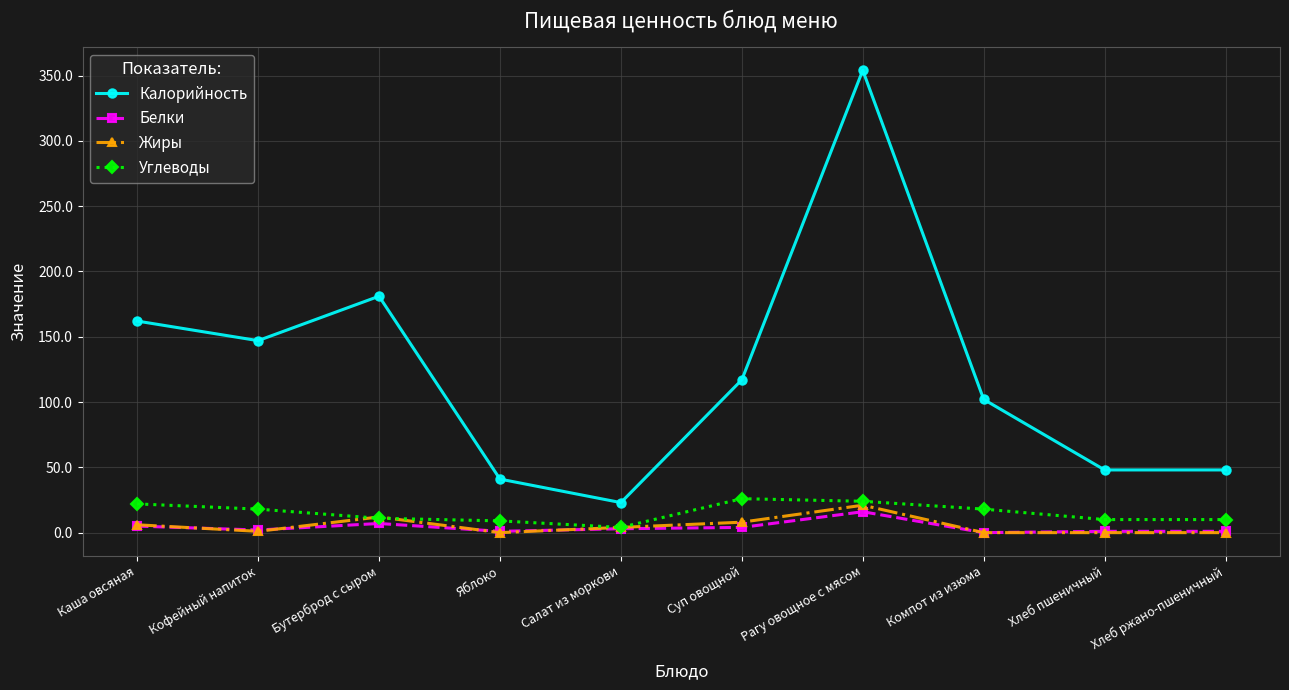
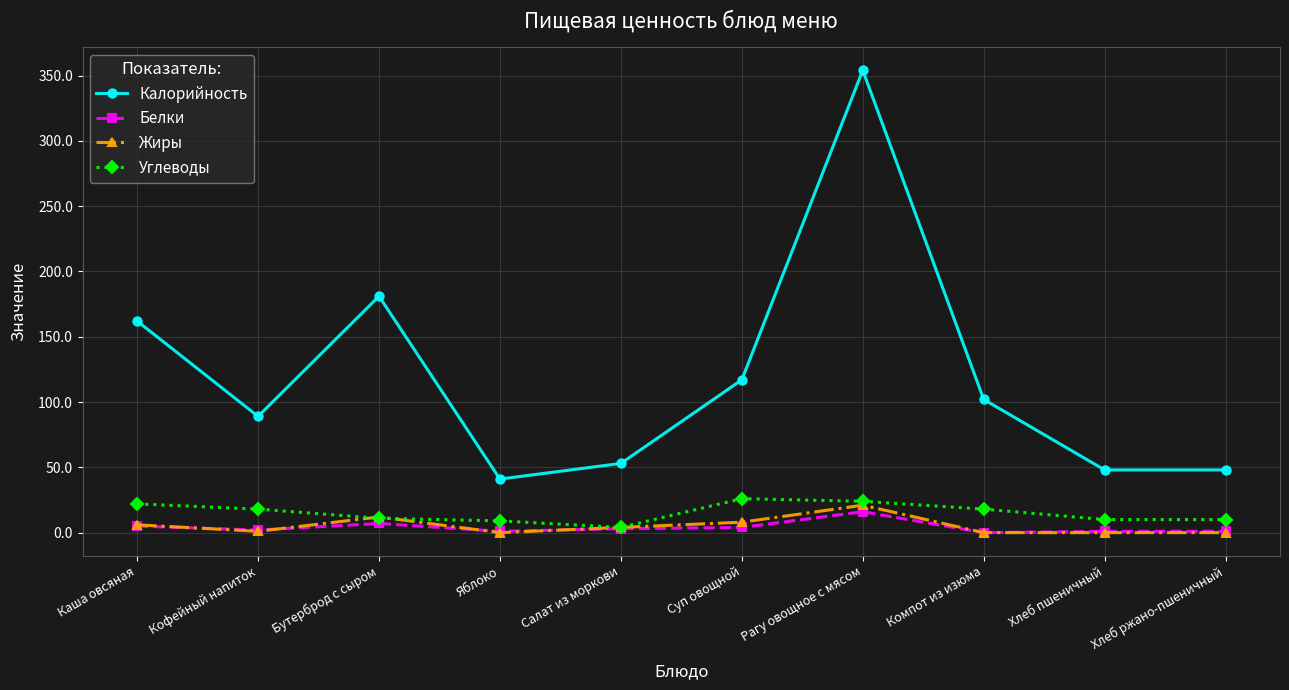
  {
    "Калорийность": {
      "Каша овсяная": 162,
-     "Кофейный напиток": 147,
+     "Кофейный напиток": 89,
      "Бутерброд с сыром": 181,
      "Яблоко": 41,
-     "Салат из моркови": 23,
+     "Салат из моркови": 53,
      "Суп овощной": 117,
      "Рагу овощное с мясом": 354,
      "Компот из изюма": 102,
      "Хлеб пшеничный": 48,
      "Хлеб ржано-пшеничный": 48
    },
    "Белки": {
      "Бутерброд с сыром": 7,
      "Суп овощной": 4,
      "Рагу овощное с мясом": 16
    },
    "Жиры": {
      "Суп овощной": 8,
      "Рагу овощное с мясом": 21
    },
    "Углеводы": {
      "Каша овсяная": 22,
      "Кофейный напиток": 18,
      "Яблоко": 9,
      "Суп овощной": 26,
      "Рагу овощное с мясом": 24,
      "Компот из изюма": 18,
      "Хлеб пшеничный": 10,
      "Хлеб ржано-пшеничный": 10
    }
  }
